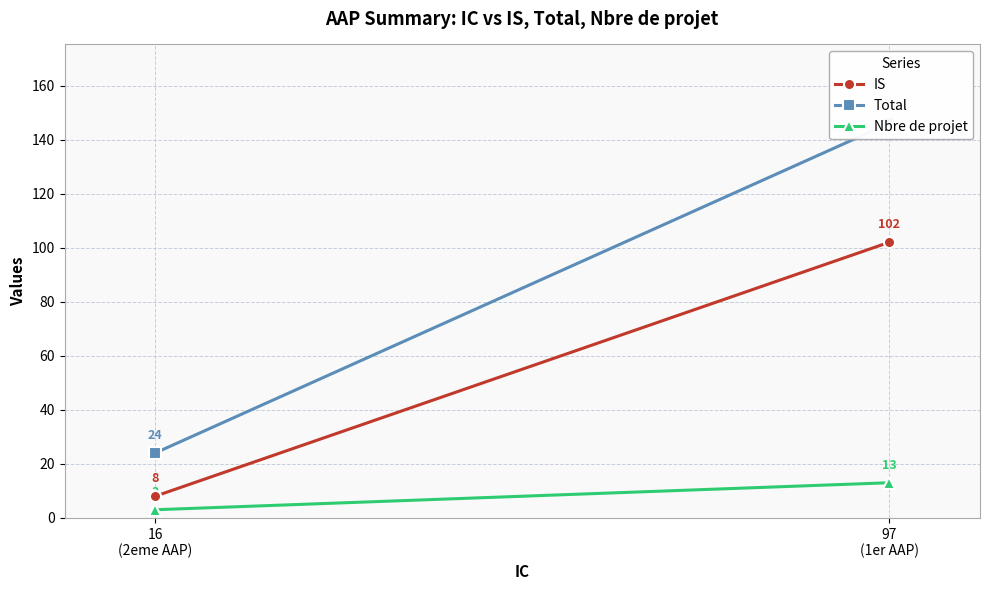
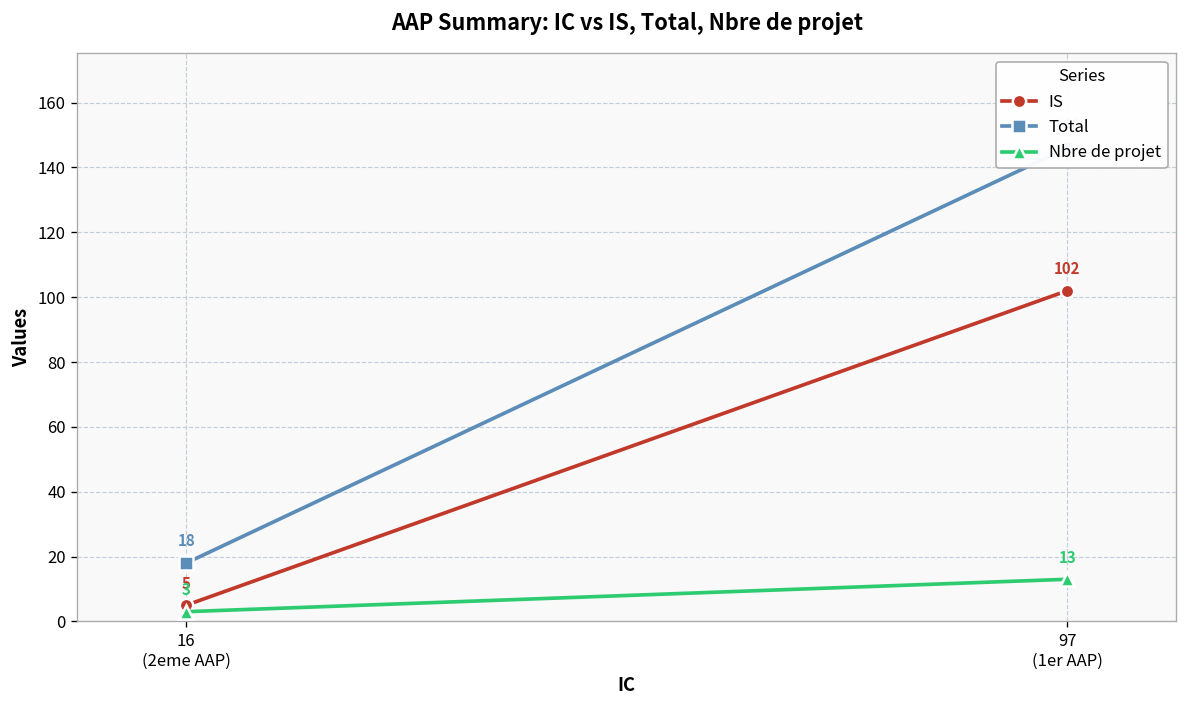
  {
    "IS": {
-     "16 (2eme AAP)": 8,
+     "16 (2eme AAP)": 5,
      "97 (1er AAP)": 102
    },
    "Total": {
-     "16 (2eme AAP)": 24
+     "16 (2eme AAP)": 18
    },
    "Nbre de projet": {
      "97 (1er AAP)": 13
    }
  }
